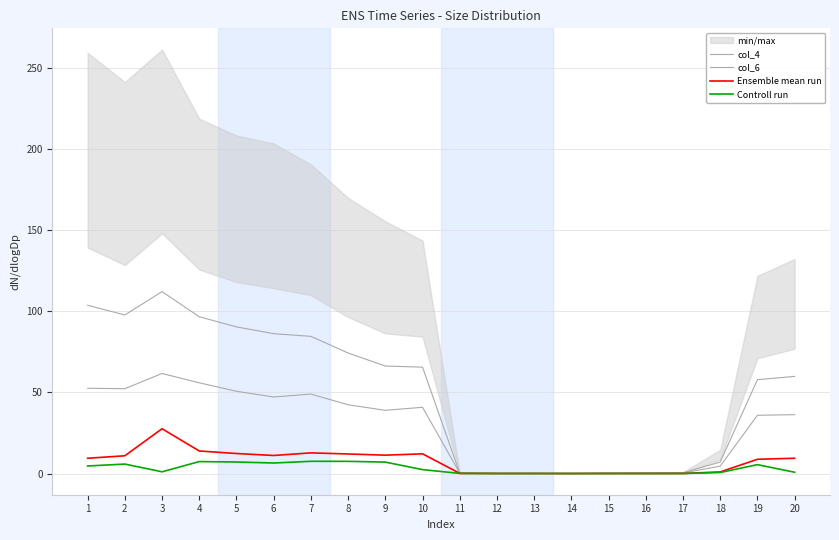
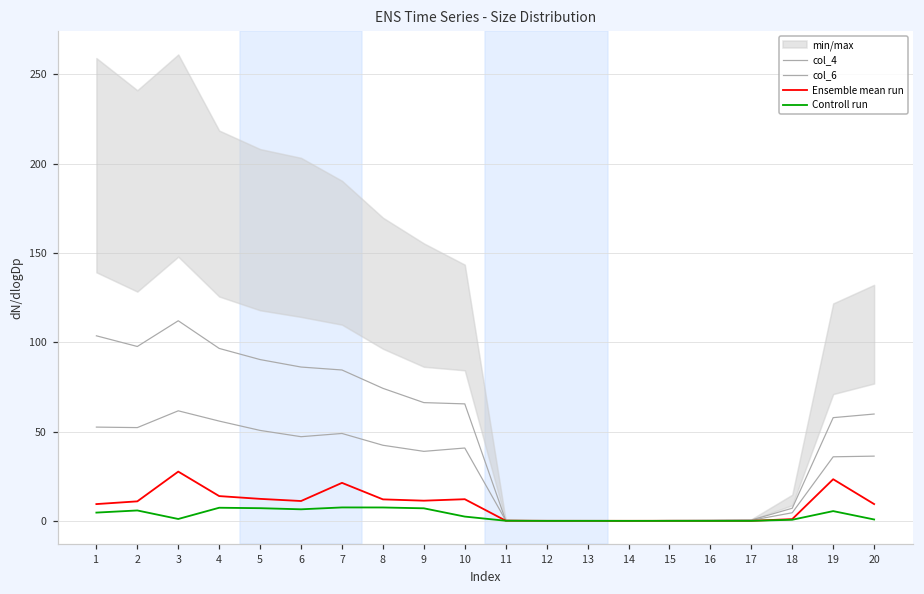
  {
    "Ensemble mean run": {
      "1": 9,
      "2": 11,
      "3": 28,
      "4": 14,
      "5": 12,
      "6": 11,
-     "7": 13,
+     "7": 21,
      "8": 12,
      "9": 11,
      "10": 12,
-     "19": 9,
+     "19": 23,
      "20": 9
    },
    "Controll run": {
      "1": 5,
      "2": 6,
      "3": 1,
      "4": 7,
      "5": 7,
      "6": 6,
      "7": 8,
      "8": 8,
      "9": 7,
      "10": 2,
      "19": 5,
      "20": 1
    }
  }
